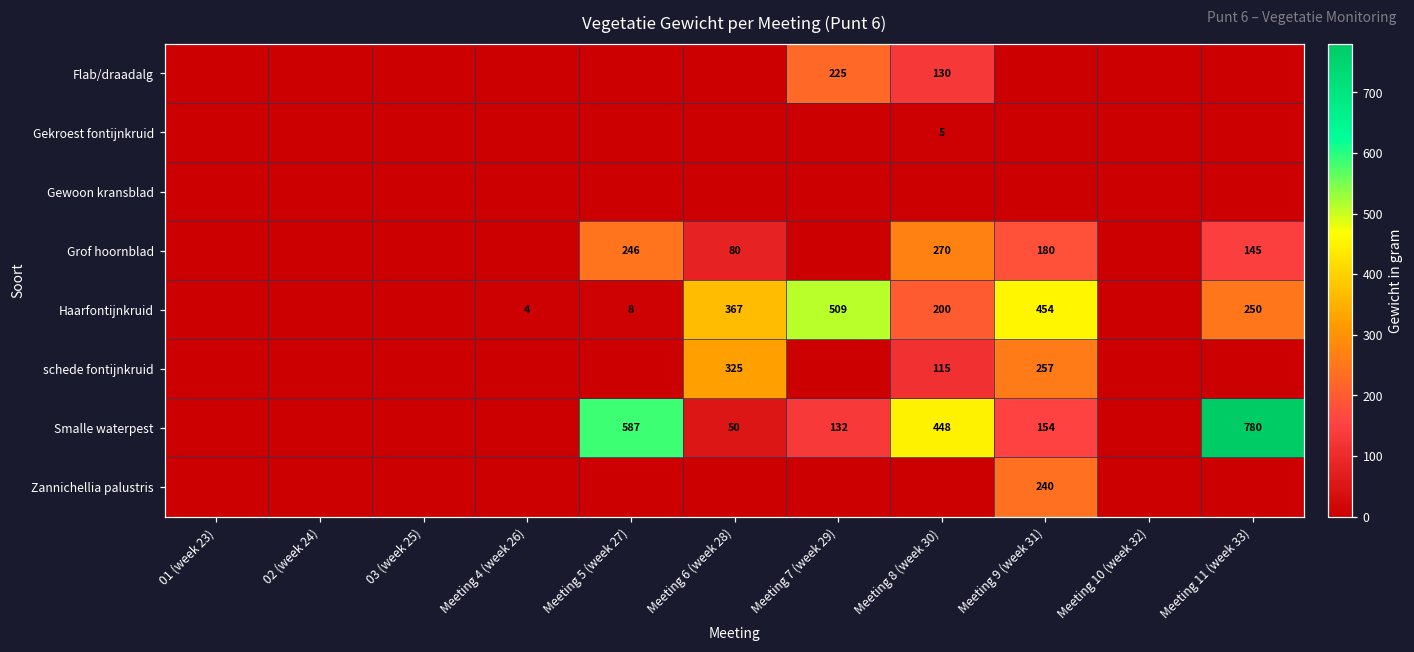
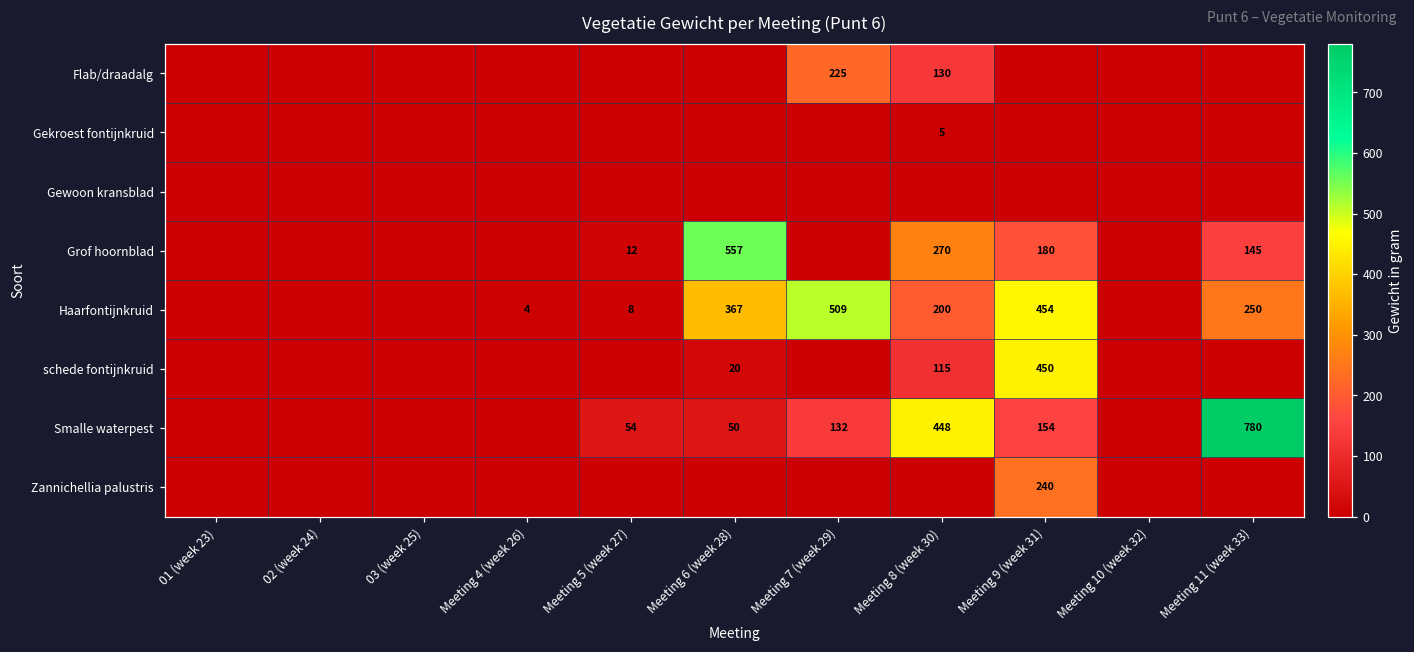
  {
    "Flab/draadalg": {
      "Meeting 7 (week 29)": 225,
      "Meeting 8 (week 30)": 130
    },
    "Gekroest fontijnkruid": {
      "Meeting 8 (week 30)": 5
    },
    "Grof hoornblad": {
-     "Meeting 5 (week 27)": 246,
-     "Meeting 6 (week 28)": 80,
+     "Meeting 5 (week 27)": 12,
+     "Meeting 6 (week 28)": 557,
      "Meeting 8 (week 30)": 270,
      "Meeting 9 (week 31)": 180,
      "Meeting 11 (week 33)": 145
    },
    "Haarfontijnkruid": {
      "Meeting 4 (week 26)": 4,
      "Meeting 5 (week 27)": 8,
      "Meeting 6 (week 28)": 367,
      "Meeting 7 (week 29)": 509,
      "Meeting 8 (week 30)": 200,
      "Meeting 9 (week 31)": 454,
      "Meeting 11 (week 33)": 250
    },
    "schede fontijnkruid": {
-     "Meeting 6 (week 28)": 325,
+     "Meeting 6 (week 28)": 20,
      "Meeting 8 (week 30)": 115,
-     "Meeting 9 (week 31)": 257
+     "Meeting 9 (week 31)": 450
    },
    "Smalle waterpest": {
-     "Meeting 5 (week 27)": 587,
+     "Meeting 5 (week 27)": 54,
      "Meeting 6 (week 28)": 50,
      "Meeting 7 (week 29)": 132,
      "Meeting 8 (week 30)": 448,
      "Meeting 9 (week 31)": 154,
      "Meeting 11 (week 33)": 780
    },
    "Zannichellia palustris": {
      "Meeting 9 (week 31)": 240
    }
  }
